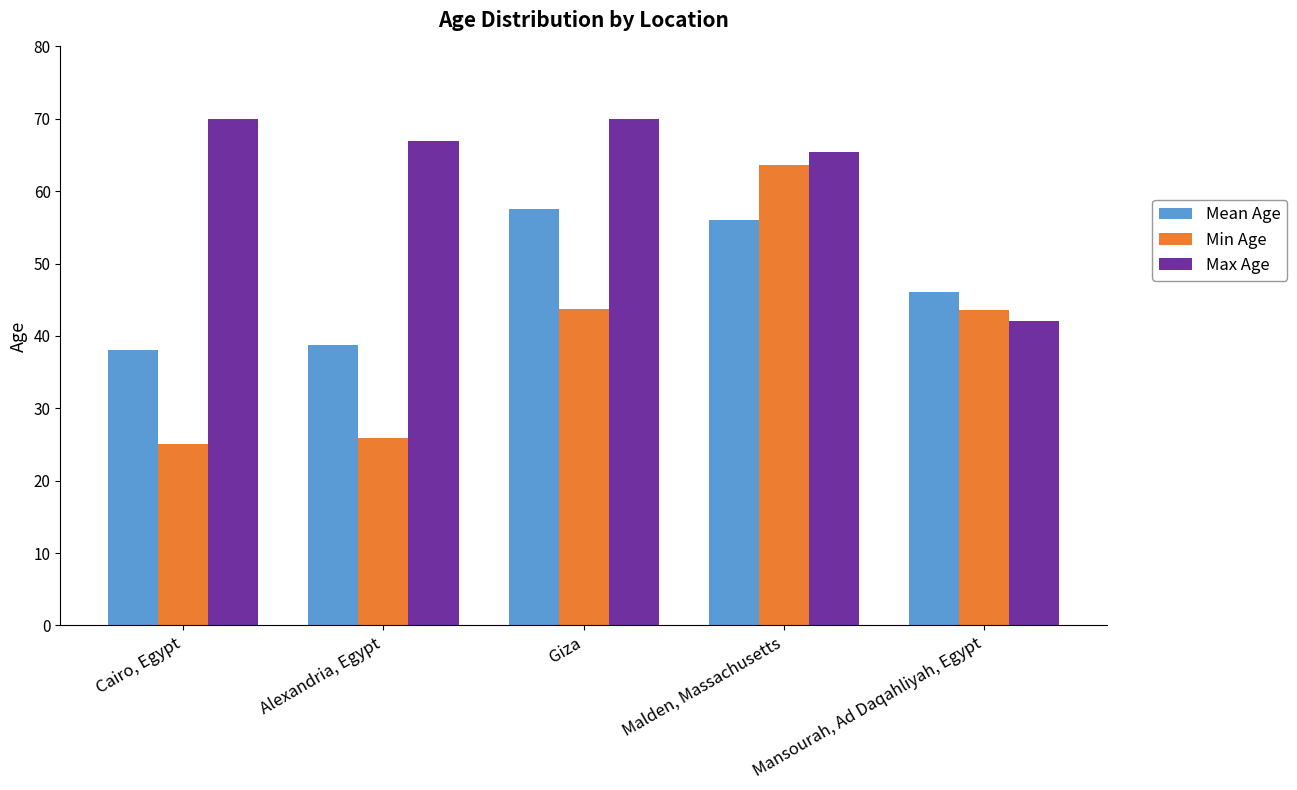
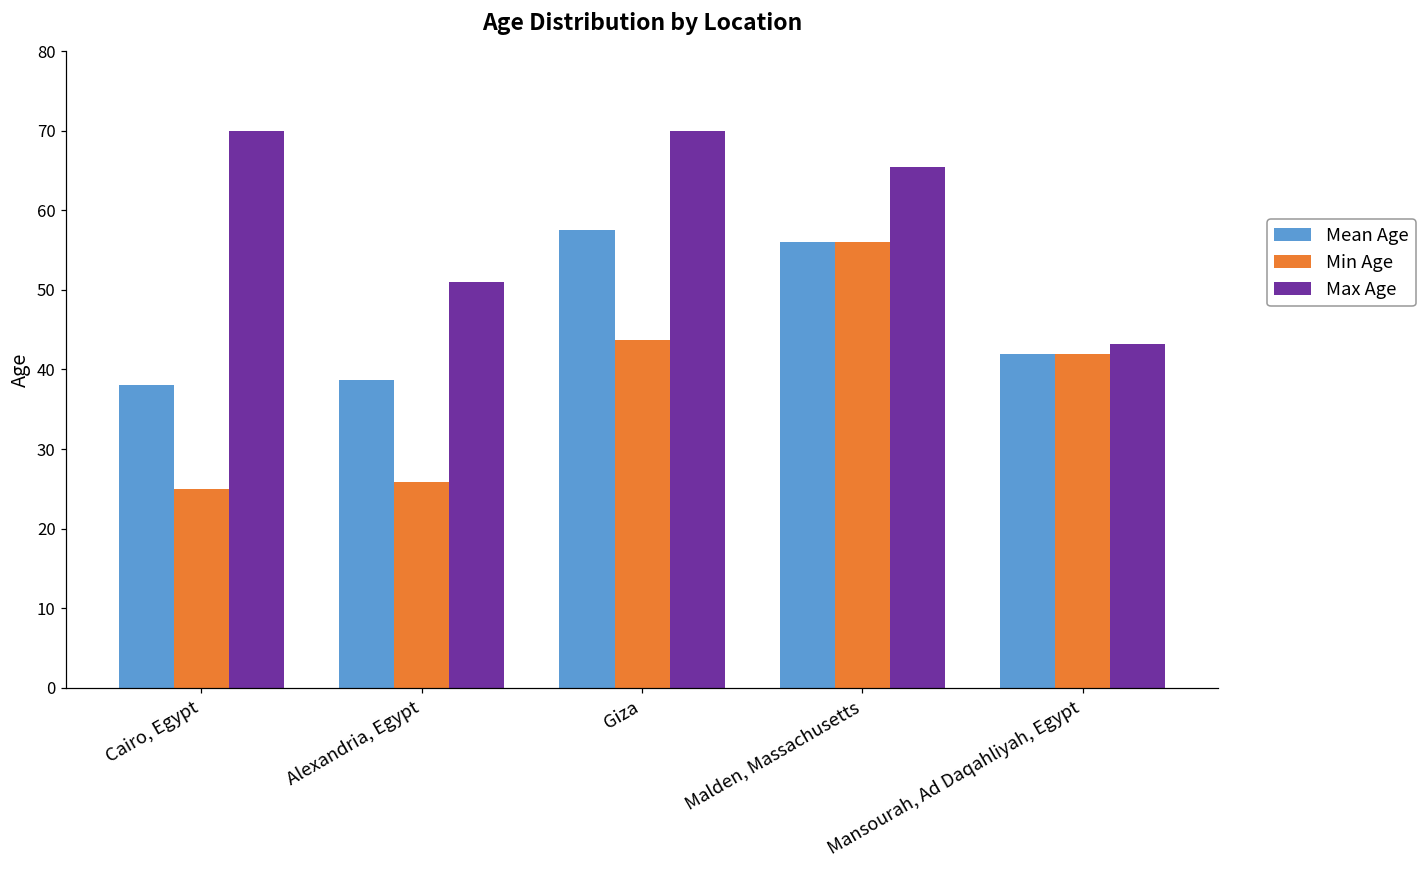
  {
    "Mean Age": {
      "Cairo, Egypt": 38,
      "Alexandria, Egypt": 39,
      "Giza": 58,
      "Malden, Massachusetts": 56,
-     "Mansourah, Ad Daqahliyah, Egypt": 46
+     "Mansourah, Ad Daqahliyah, Egypt": 42
    },
    "Min Age": {
      "Cairo, Egypt": 25,
      "Alexandria, Egypt": 26,
      "Giza": 44,
-     "Malden, Massachusetts": 64,
-     "Mansourah, Ad Daqahliyah, Egypt": 44
+     "Malden, Massachusetts": 56,
+     "Mansourah, Ad Daqahliyah, Egypt": 42
    },
    "Max Age": {
      "Cairo, Egypt": 70,
-     "Alexandria, Egypt": 67,
+     "Alexandria, Egypt": 51,
      "Giza": 70,
      "Malden, Massachusetts": 65,
-     "Mansourah, Ad Daqahliyah, Egypt": 42
+     "Mansourah, Ad Daqahliyah, Egypt": 43
    }
  }
